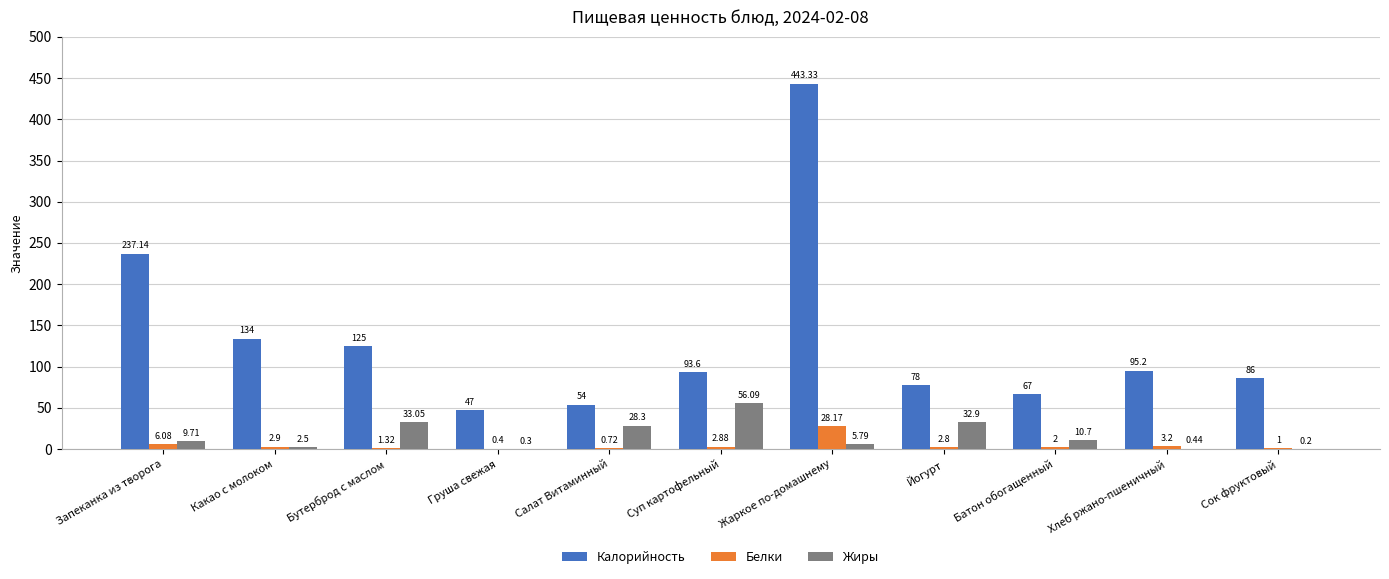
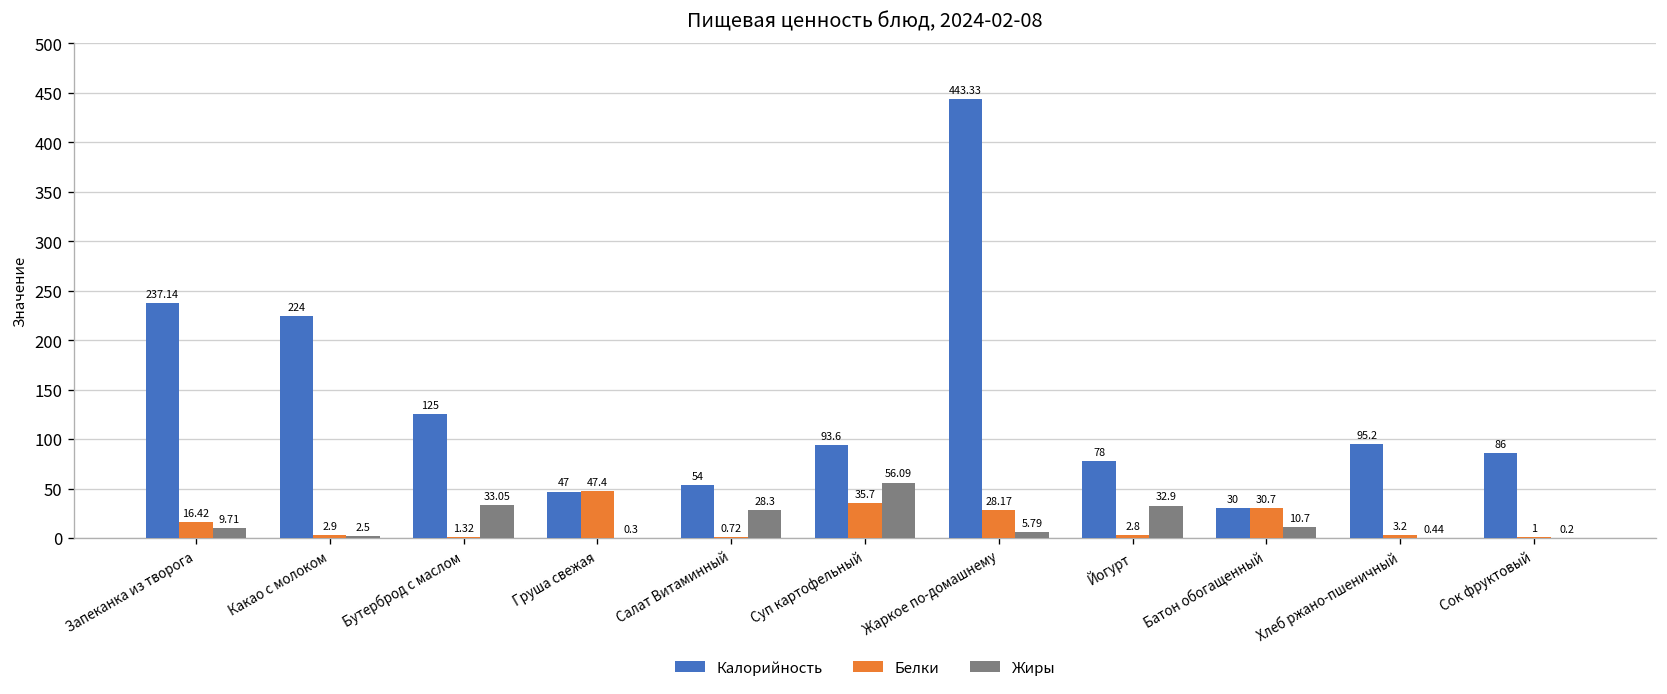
  {
    "Калорийность": {
      "Запеканка из творога": 237.14,
-     "Какао с молоком": 134,
+     "Какао с молоком": 224,
      "Бутерброд с маслом": 125,
      "Груша свежая": 47,
      "Салат Витаминный": 54,
      "Суп картофельный": 93.6,
      "Жаркое по-домашнему": 443.33,
      "Йогурт": 78,
-     "Батон обогащенный": 67,
+     "Батон обогащенный": 30,
      "Хлеб ржано-пшеничный": 95.2,
      "Сок фруктовый": 86
    },
    "Белки": {
-     "Запеканка из творога": 6.08,
+     "Запеканка из творога": 16.42,
      "Какао с молоком": 2.9,
      "Бутерброд с маслом": 1.32,
-     "Груша свежая": 0.4,
+     "Груша свежая": 47.4,
      "Салат Витаминный": 0.72,
-     "Суп картофельный": 2.88,
+     "Суп картофельный": 35.7,
      "Жаркое по-домашнему": 28.17,
      "Йогурт": 2.8,
-     "Батон обогащенный": 2,
+     "Батон обогащенный": 30.7,
      "Хлеб ржано-пшеничный": 3.2,
      "Сок фруктовый": 1
    },
    "Жиры": {
      "Запеканка из творога": 9.71,
      "Какао с молоком": 2.5,
      "Бутерброд с маслом": 33.05,
      "Груша свежая": 0.3,
      "Салат Витаминный": 28.3,
      "Суп картофельный": 56.09,
      "Жаркое по-домашнему": 5.79,
      "Йогурт": 32.9,
      "Батон обогащенный": 10.7,
      "Хлеб ржано-пшеничный": 0.44,
      "Сок фруктовый": 0.2
    }
  }
